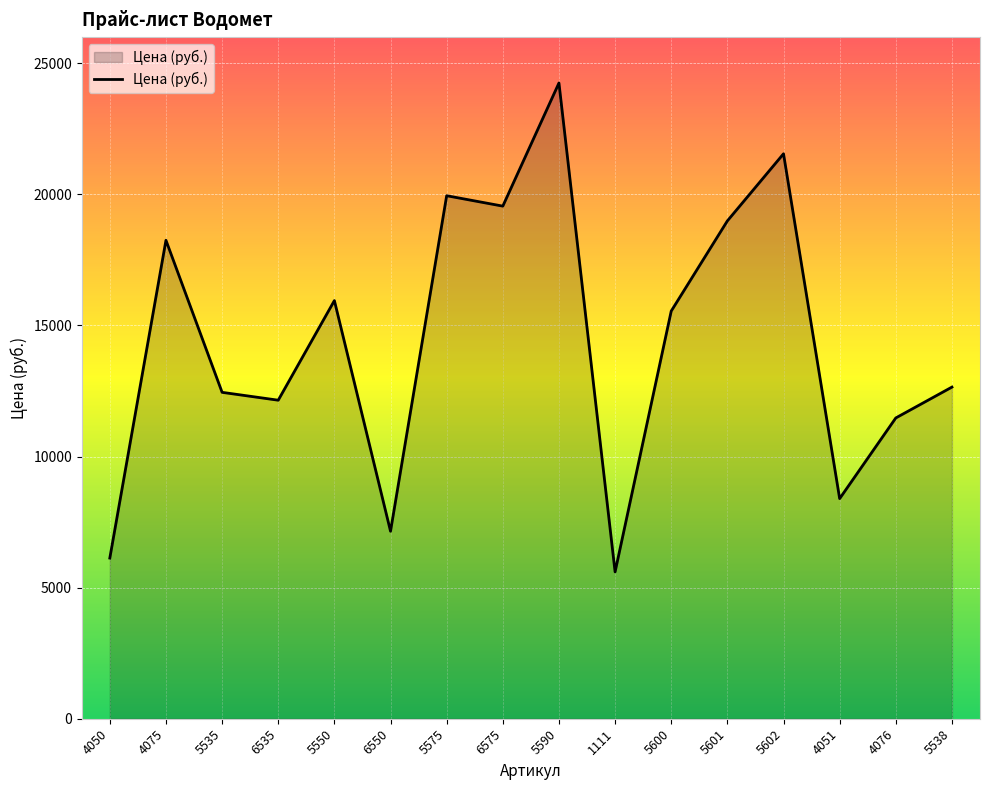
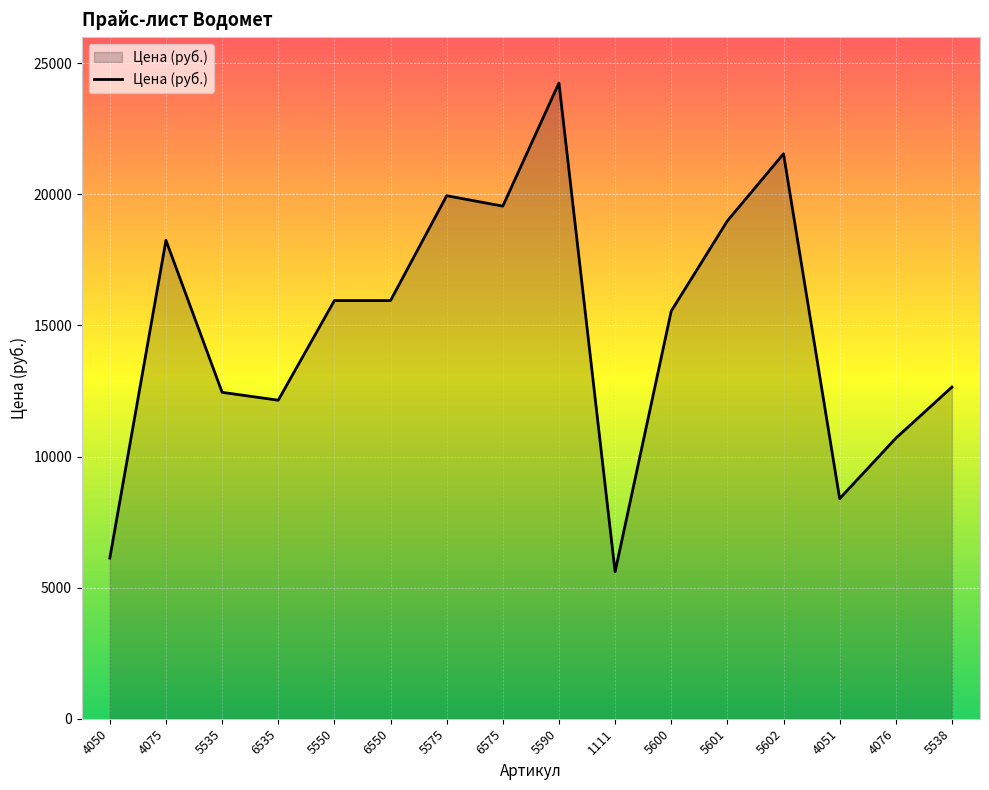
  {
    "4050": 6100,
    "4075": 18300,
    "5535": 12500,
    "6535": 12200,
    "5550": 16000,
-   "6550": 7200,
+   "6550": 16000,
    "5575": 20000,
    "6575": 19600,
    "5590": 24300,
    "1111": 5600,
    "5600": 15600,
    "5601": 19000,
    "5602": 21600,
    "4051": 8400,
-   "4076": 11500,
+   "4076": 10700,
    "5538": 12700
  }
